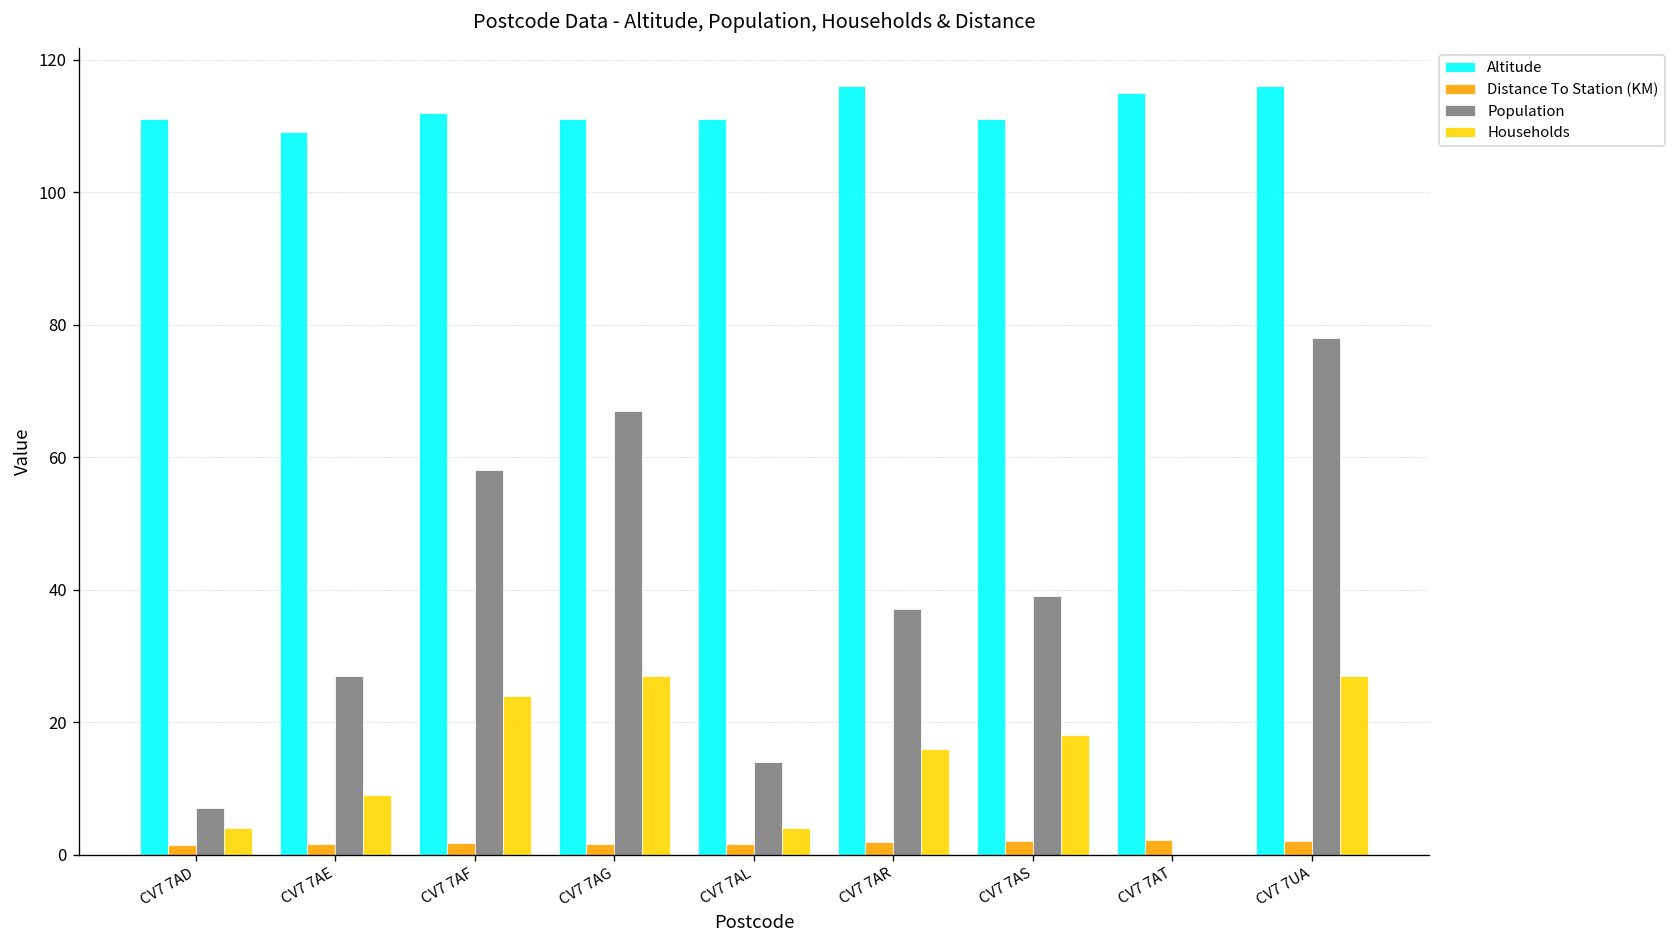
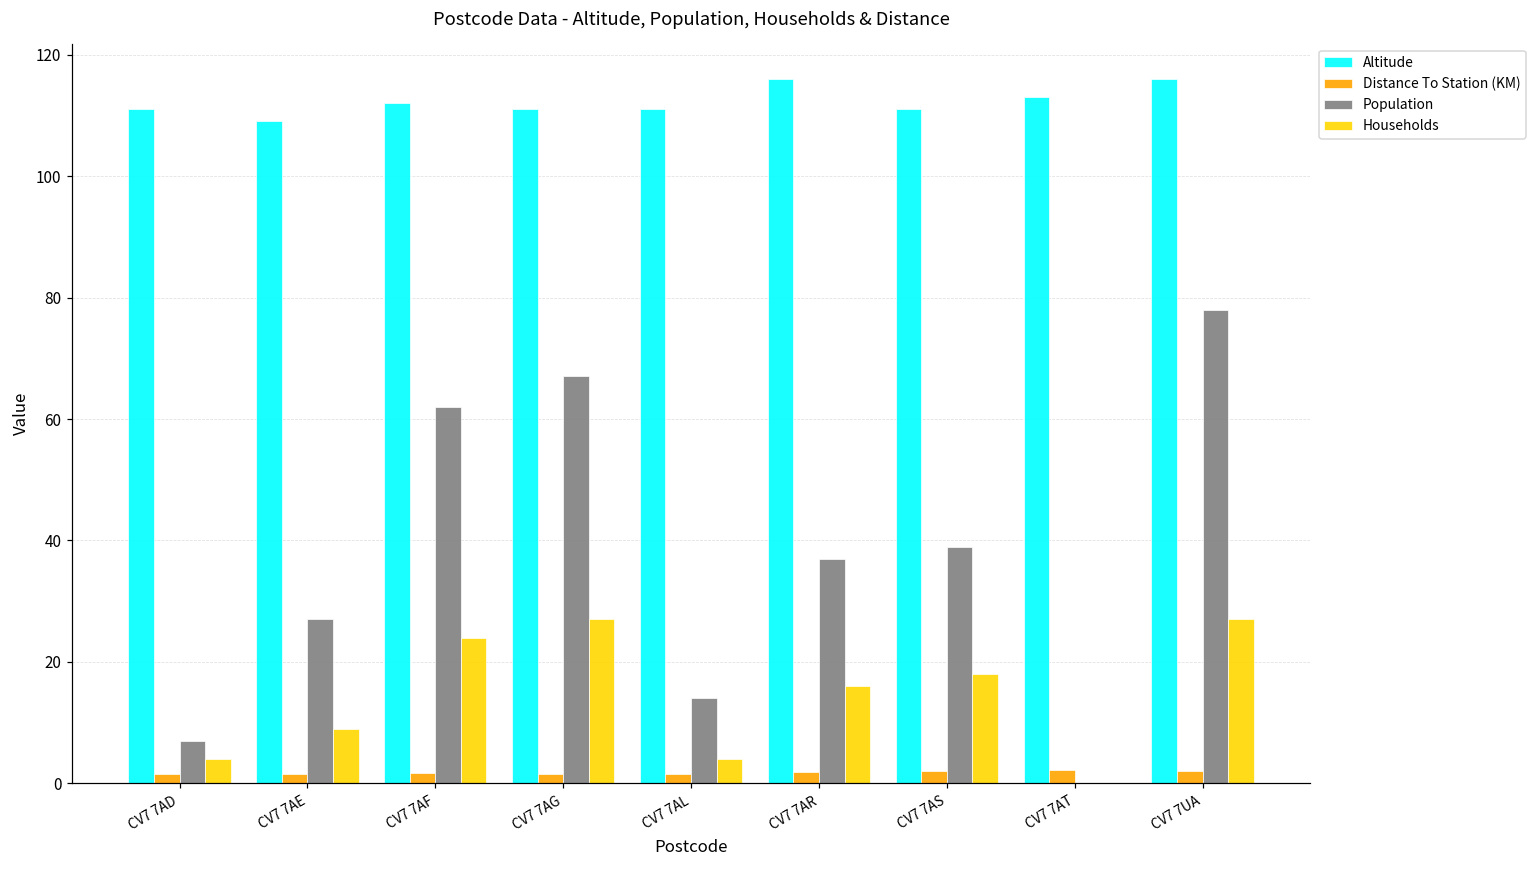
  {
    "Altitude": {
      "CV7 7AD": 111,
      "CV7 7AE": 109,
      "CV7 7AF": 112,
      "CV7 7AG": 111,
      "CV7 7AL": 111,
      "CV7 7AR": 116,
      "CV7 7AS": 111,
-     "CV7 7AT": 115,
+     "CV7 7AT": 113,
      "CV7 7UA": 116
    },
    "Population": {
      "CV7 7AD": 7,
      "CV7 7AE": 27,
-     "CV7 7AF": 58,
+     "CV7 7AF": 62,
      "CV7 7AG": 67,
      "CV7 7AL": 14,
      "CV7 7AR": 37,
      "CV7 7AS": 39,
      "CV7 7AT": 0,
      "CV7 7UA": 78
    }
  }
